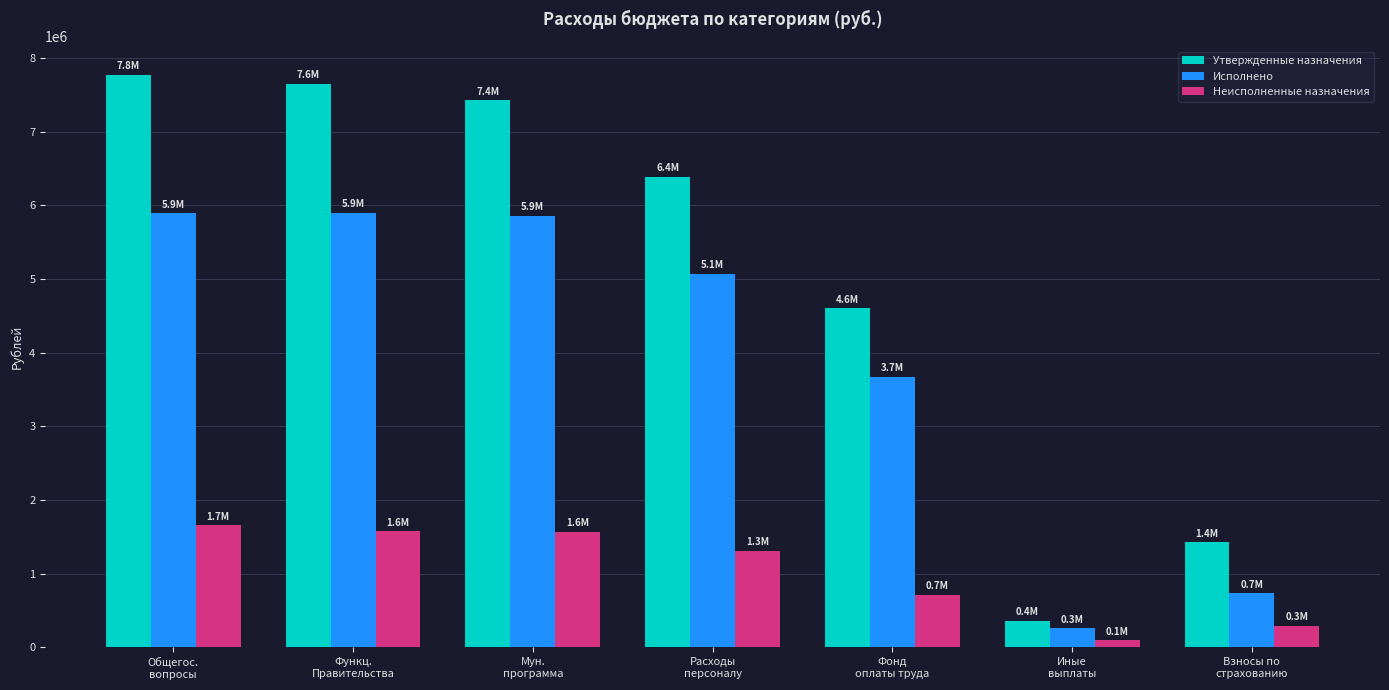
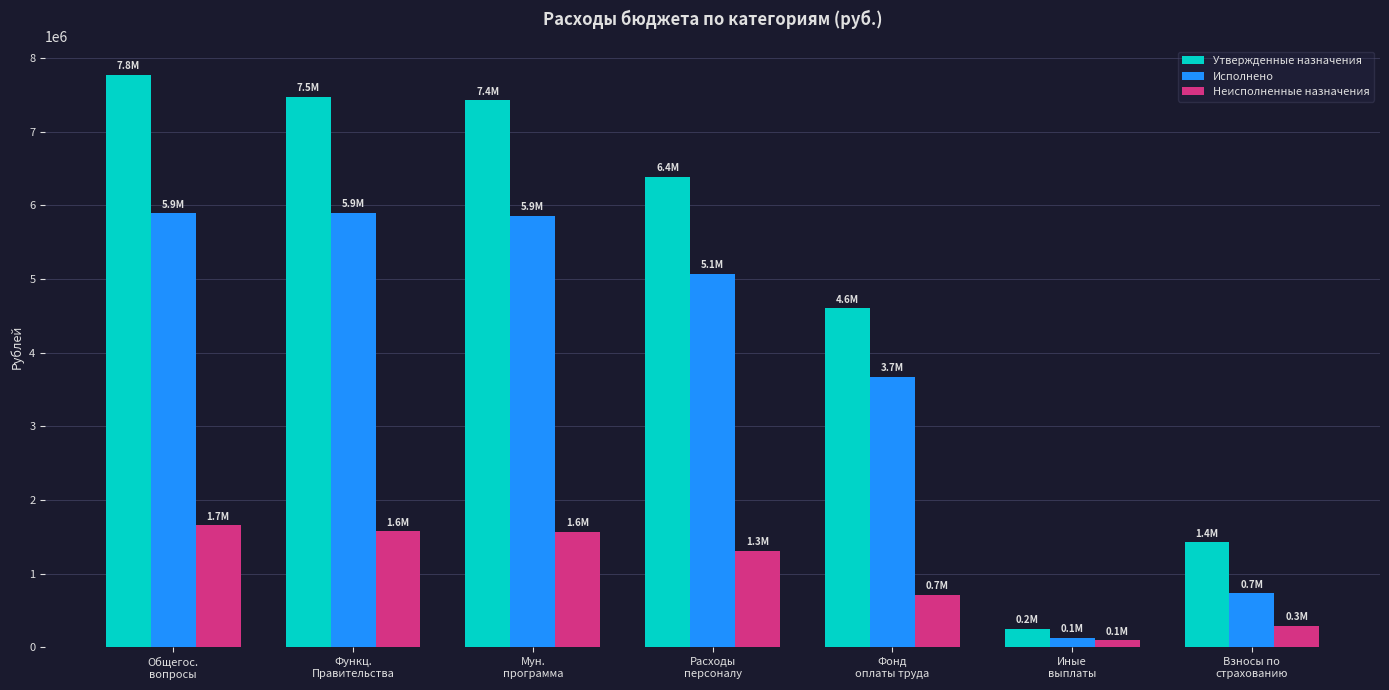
  {
    "Утвержденные назначения": {
      "Общегос. вопросы": "7.8M",
-     "Функц. Правительства": "7.6M",
+     "Функц. Правительства": "7.5M",
      "Мун. программа": "7.4M",
      "Расходы персоналу": "6.4M",
      "Фонд оплаты труда": "4.6M",
-     "Иные выплаты": "0.4M",
+     "Иные выплаты": "0.2M",
      "Взносы по страхованию": "1.4M"
    },
    "Исполнено": {
      "Общегос. вопросы": "5.9M",
      "Функц. Правительства": "5.9M",
      "Мун. программа": "5.9M",
      "Расходы персоналу": "5.1M",
      "Фонд оплаты труда": "3.7M",
-     "Иные выплаты": "0.3M",
+     "Иные выплаты": "0.1M",
      "Взносы по страхованию": "0.7M"
    },
    "Неисполненные назначения": {
      "Общегос. вопросы": "1.7M",
      "Функц. Правительства": "1.6M",
      "Мун. программа": "1.6M",
      "Расходы персоналу": "1.3M",
      "Фонд оплаты труда": "0.7M",
      "Иные выплаты": "0.1M",
      "Взносы по страхованию": "0.3M"
    }
  }
